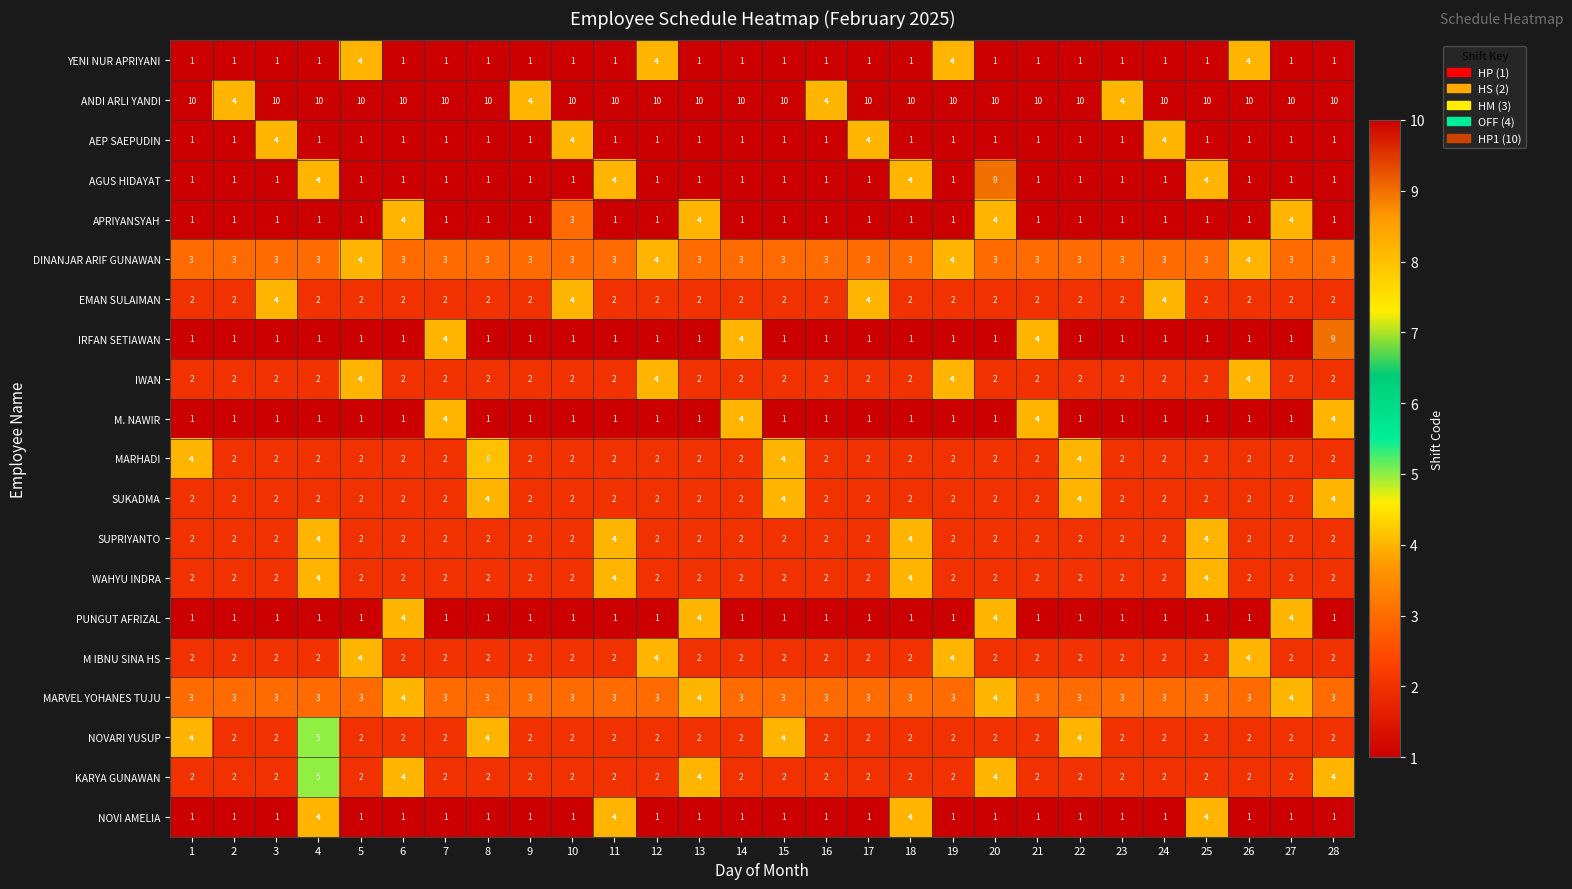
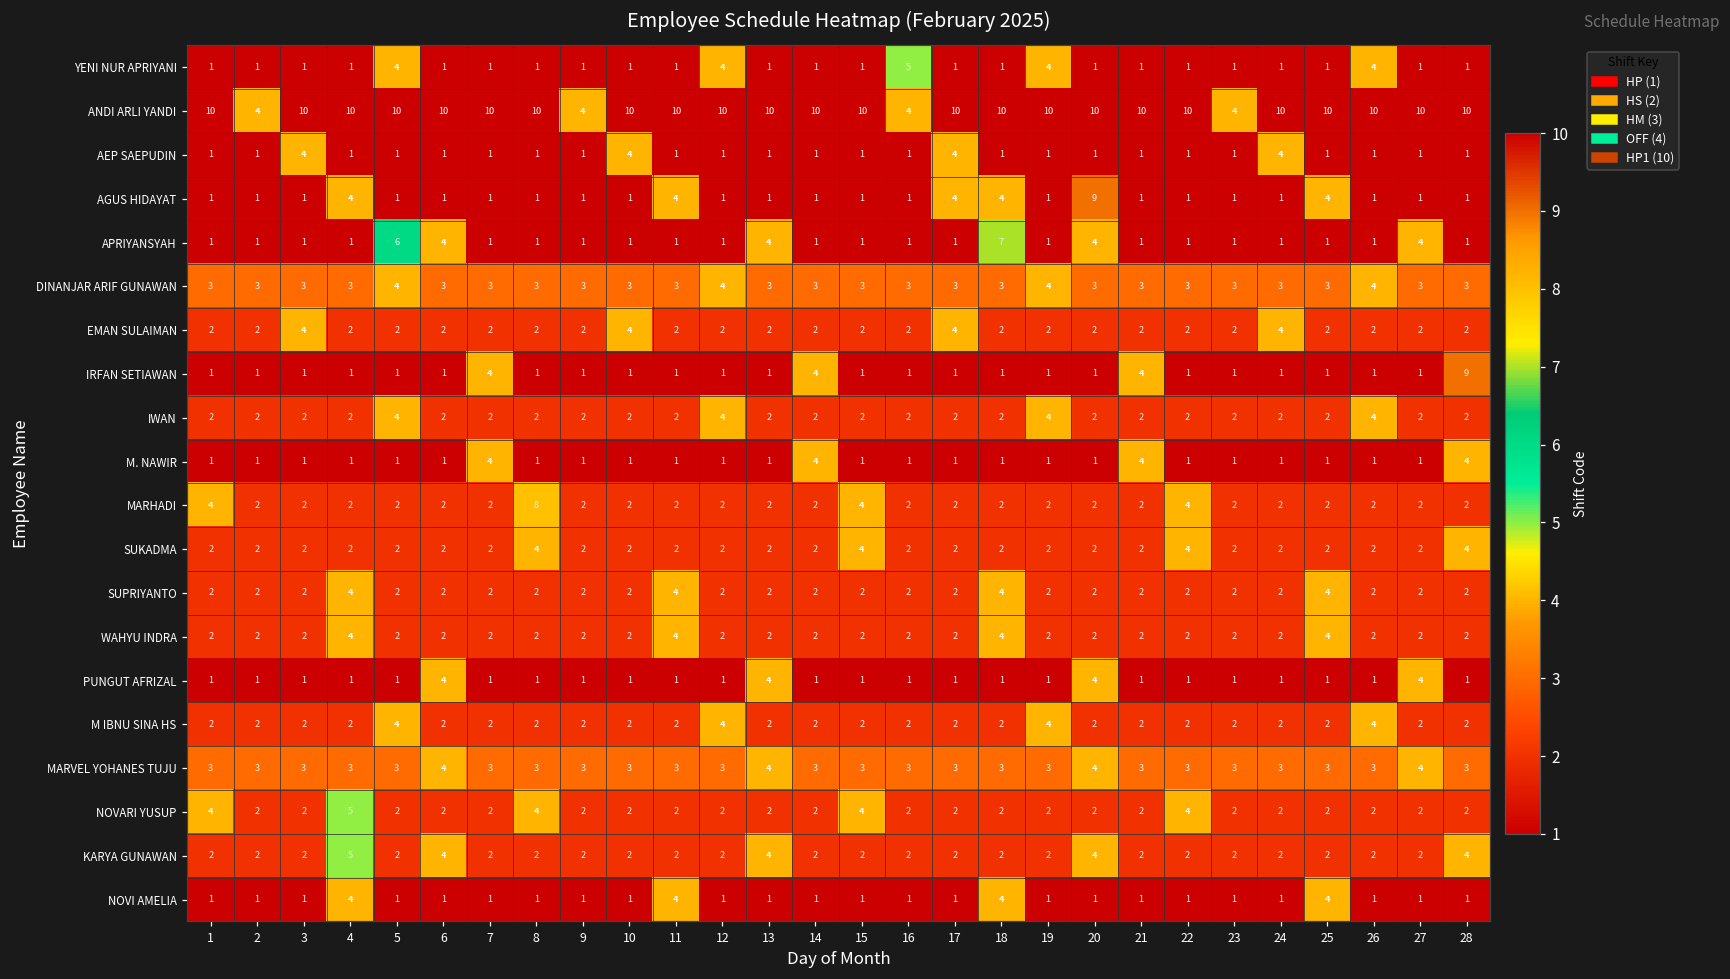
  {
    "YENI NUR APRIYANI": {
      "1": 1,
      "2": 1,
      "3": 1,
      "4": 1,
      "5": 4,
      "6": 1,
      "7": 1,
      "8": 1,
      "9": 1,
      "10": 1,
      "11": 1,
      "12": 4,
      "13": 1,
      "14": 1,
      "15": 1,
-     "16": 1,
+     "16": 5,
      "17": 1,
      "18": 1,
      "19": 4,
      "20": 1,
      "21": 1,
      "22": 1,
      "23": 1,
      "24": 1,
      "25": 1,
      "26": 4,
      "27": 1,
      "28": 1
    },
    "AGUS HIDAYAT": {
      "1": 1,
      "2": 1,
      "3": 1,
      "4": 4,
      "5": 1,
      "6": 1,
      "7": 1,
      "8": 1,
      "9": 1,
      "10": 1,
      "11": 4,
      "12": 1,
      "13": 1,
      "14": 1,
      "15": 1,
      "16": 1,
-     "17": 1,
+     "17": 4,
      "18": 4,
      "19": 1,
      "20": 9,
      "21": 1,
      "22": 1,
      "23": 1,
      "24": 1,
      "25": 4,
      "26": 1,
      "27": 1,
      "28": 1
    },
    "APRIYANSYAH": {
      "1": 1,
      "2": 1,
      "3": 1,
      "4": 1,
-     "5": 1,
+     "5": 6,
      "6": 4,
      "7": 1,
      "8": 1,
      "9": 1,
-     "10": 3,
+     "10": 1,
      "11": 1,
      "12": 1,
      "13": 4,
      "14": 1,
      "15": 1,
      "16": 1,
      "17": 1,
-     "18": 1,
+     "18": 7,
      "19": 1,
      "20": 4,
      "21": 1,
      "22": 1,
      "23": 1,
      "24": 1,
      "25": 1,
      "26": 1,
      "27": 4,
      "28": 1
    }
  }
